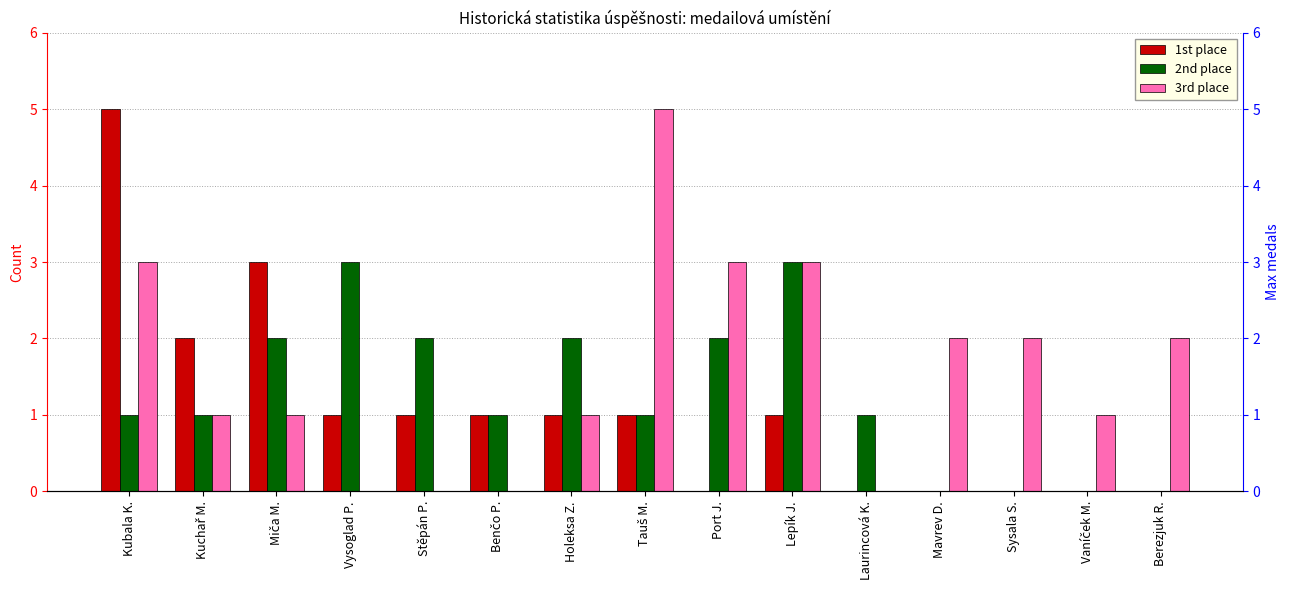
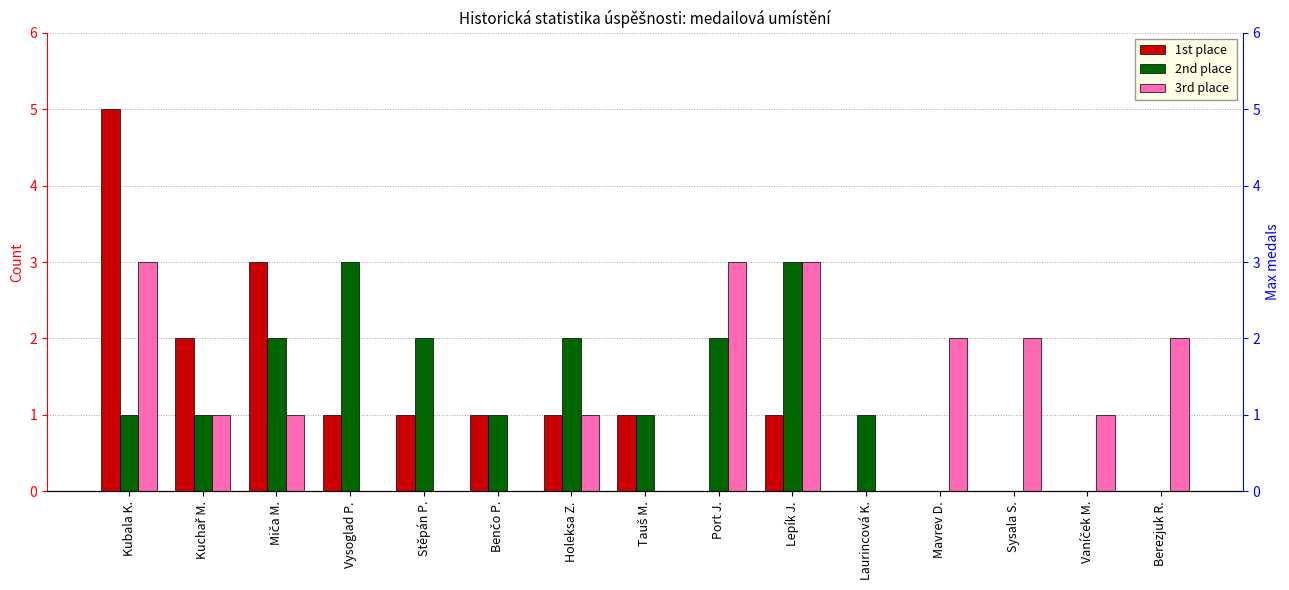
  {
    "1st place": {
      "Kubala K.": 5,
      "Kuchař M.": 2,
      "Miča M.": 3,
      "Vysoglad P.": 1,
      "Stěpán P.": 1,
      "Benčo P.": 1,
      "Holeksa Z.": 1,
      "Tauš M.": 1,
      "Port J.": 0,
      "Lepík J.": 1,
      "Laurincová K.": 0,
      "Mavrev D.": 0,
      "Sysala S.": 0,
      "Vaníček M.": 0,
      "Berezjuk R.": 0
    },
    "2nd place": {
      "Kubala K.": 1,
      "Kuchař M.": 1,
      "Miča M.": 2,
      "Vysoglad P.": 3,
      "Stěpán P.": 2,
      "Benčo P.": 1,
      "Holeksa Z.": 2,
      "Tauš M.": 1,
      "Port J.": 2,
      "Lepík J.": 3,
      "Laurincová K.": 1,
      "Mavrev D.": 0,
      "Sysala S.": 0,
      "Vaníček M.": 0,
      "Berezjuk R.": 0
    },
    "3rd place": {
      "Kubala K.": 3,
      "Kuchař M.": 1,
      "Miča M.": 1,
      "Vysoglad P.": 0,
      "Stěpán P.": 0,
      "Benčo P.": 0,
      "Holeksa Z.": 1,
-     "Tauš M.": 5,
+     "Tauš M.": 0,
      "Port J.": 3,
      "Lepík J.": 3,
      "Laurincová K.": 0,
      "Mavrev D.": 2,
      "Sysala S.": 2,
      "Vaníček M.": 1,
      "Berezjuk R.": 2
    }
  }
